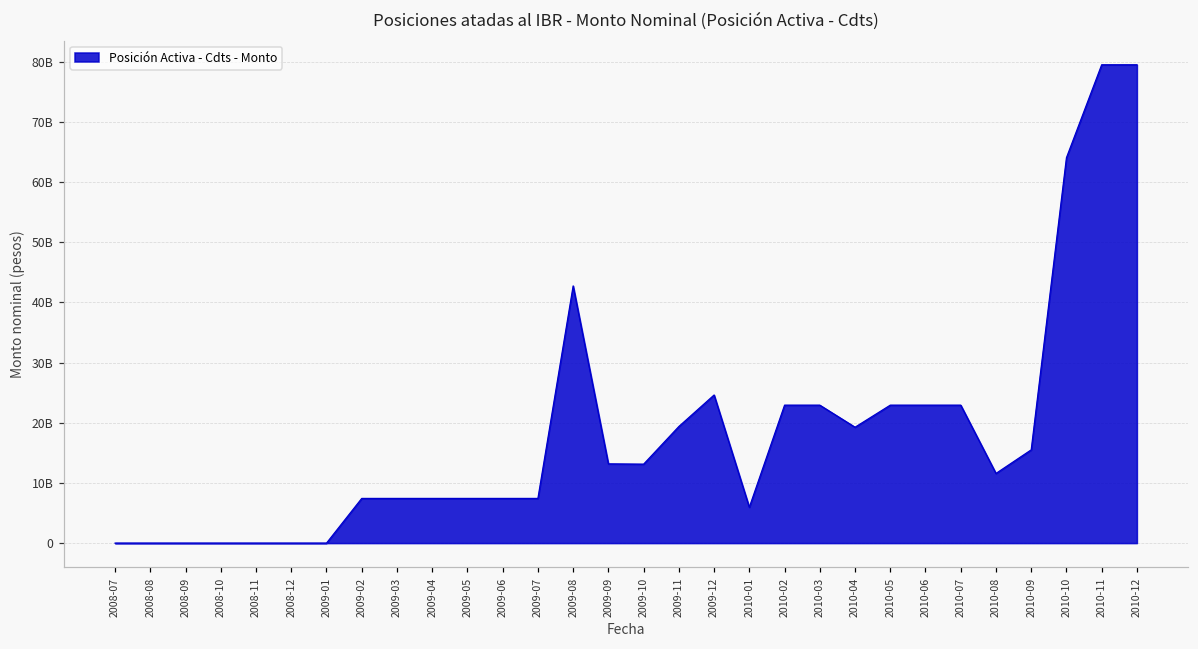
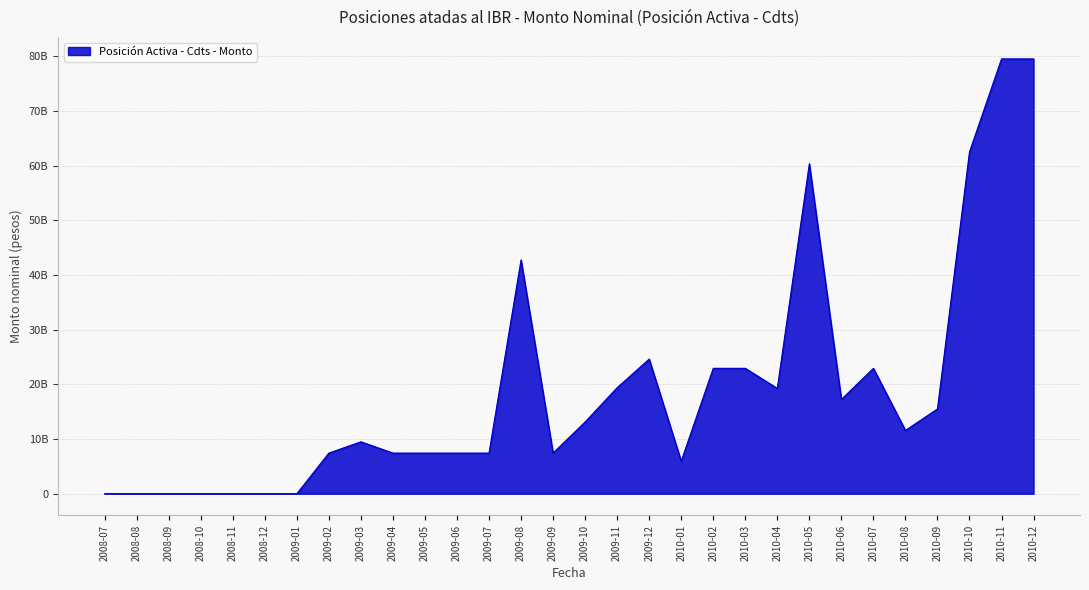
  {
    "2008-07": 0,
    "2008-08": 0,
    "2008-09": 0,
    "2008-10": 0,
    "2008-11": 0,
    "2008-12": 0,
    "2009-01": 0,
    "2009-02": 7000000000,
-   "2009-03": 7000000000,
+   "2009-03": 9000000000,
    "2009-04": 7000000000,
    "2009-05": 7000000000,
    "2009-06": 7000000000,
    "2009-07": 7000000000,
    "2009-08": 43000000000,
-   "2009-09": 13000000000,
+   "2009-09": 7000000000,
    "2009-10": 13000000000,
    "2009-11": 19000000000,
    "2009-12": 25000000000,
    "2010-01": 6000000000,
    "2010-02": 23000000000,
    "2010-03": 23000000000,
    "2010-04": 19000000000,
-   "2010-05": 23000000000,
-   "2010-06": 23000000000,
+   "2010-05": 60000000000,
+   "2010-06": 17000000000,
    "2010-07": 23000000000,
    "2010-08": 12000000000,
    "2010-09": 16000000000,
-   "2010-10": 64000000000,
+   "2010-10": 63000000000,
    "2010-11": 80000000000,
    "2010-12": 80000000000
  }
